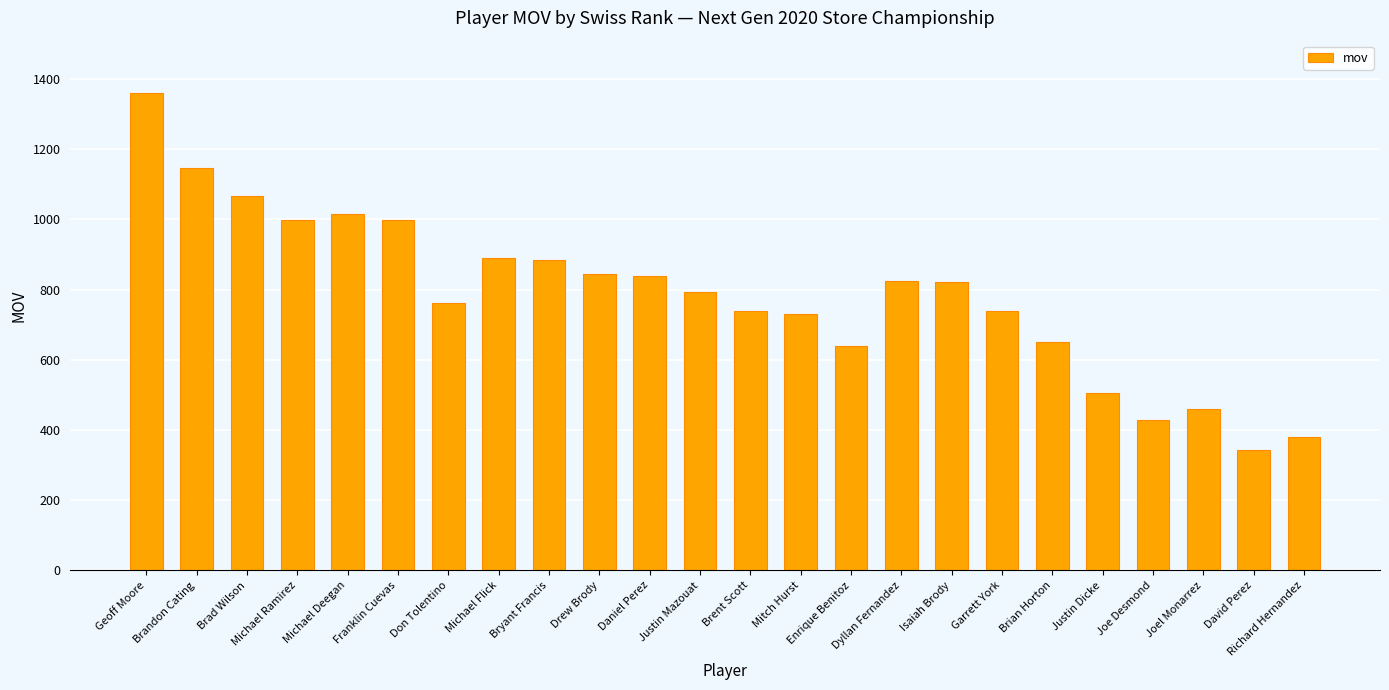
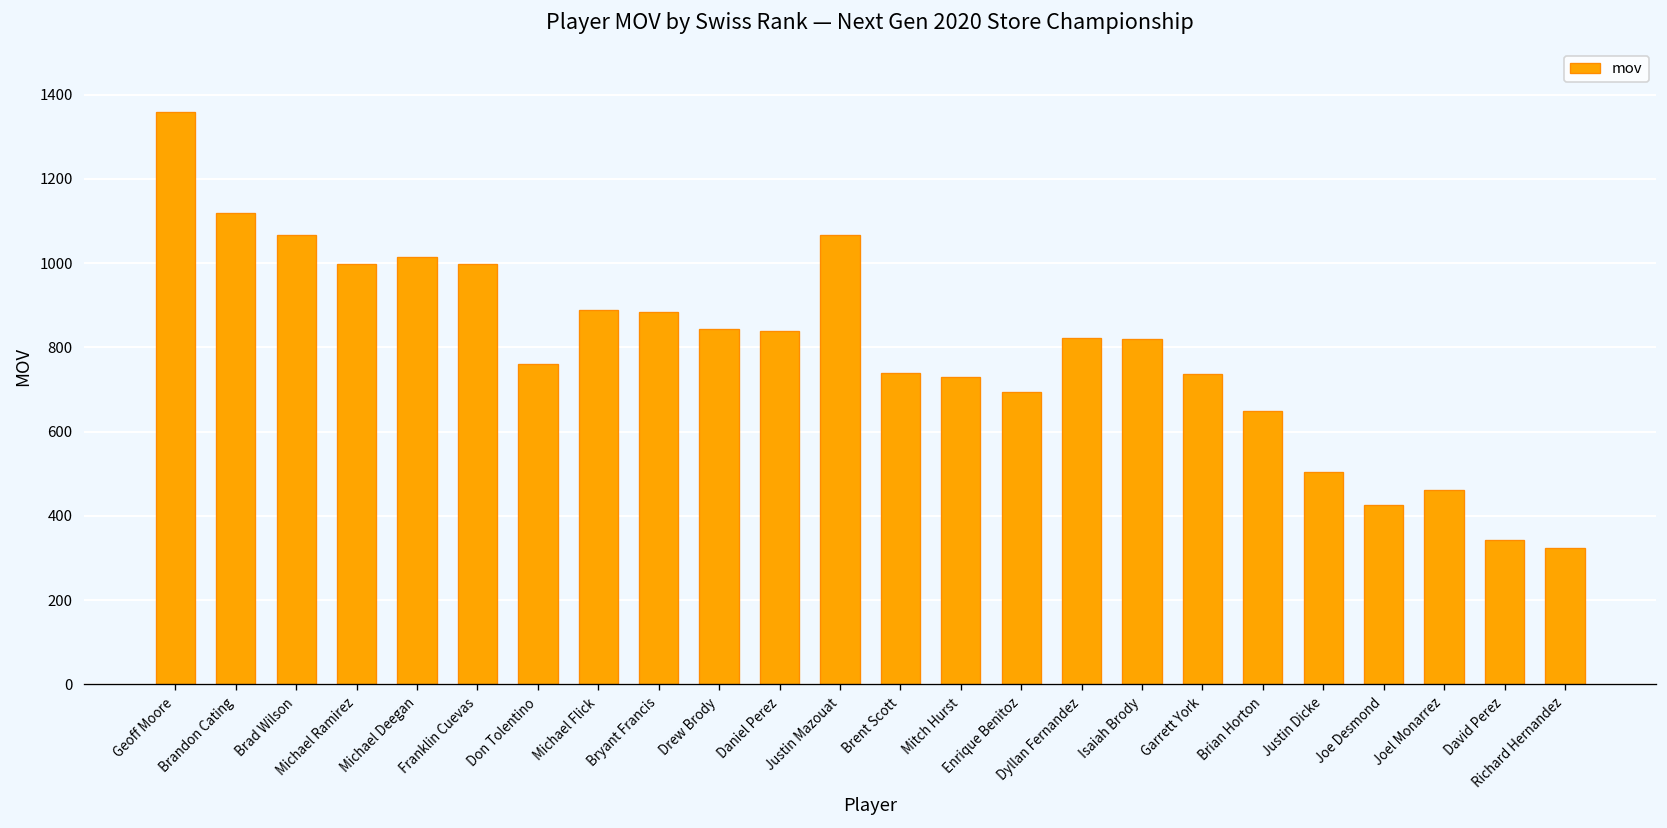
  {
    "Geoff Moore": 1360,
-   "Brandon Cating": 1150,
+   "Brandon Cating": 1120,
    "Brad Wilson": 1070,
    "Michael Ramirez": 1000,
    "Michael Deegan": 1010,
    "Franklin Cuevas": 1000,
    "Don Tolentino": 760,
    "Michael Flick": 890,
    "Bryant Francis": 880,
    "Drew Brody": 850,
    "Daniel Perez": 840,
-   "Justin Mazouat": 790,
+   "Justin Mazouat": 1070,
    "Brent Scott": 740,
    "Mitch Hurst": 730,
-   "Enrique Benitoz": 640,
+   "Enrique Benitoz": 690,
    "Dyllan Fernandez": 820,
    "Isaiah Brody": 820,
    "Garrett York": 740,
    "Brian Horton": 650,
    "Justin Dicke": 500,
    "Joe Desmond": 430,
    "Joel Monarrez": 460,
    "David Perez": 340,
-   "Richard Hernandez": 380
+   "Richard Hernandez": 320
  }
